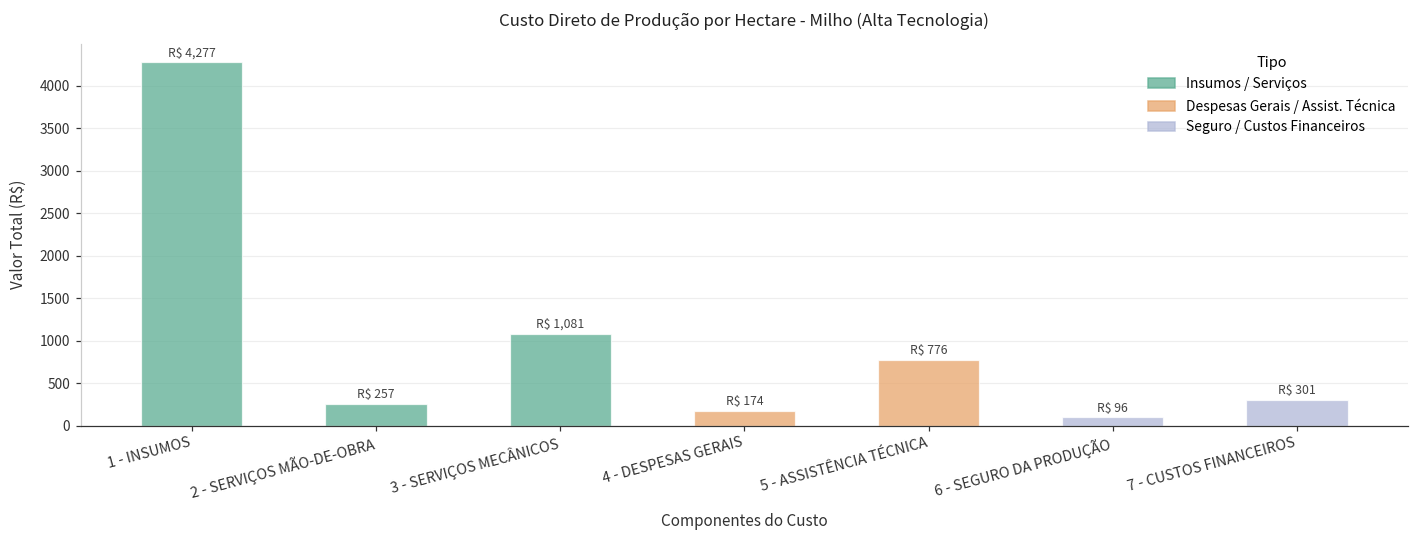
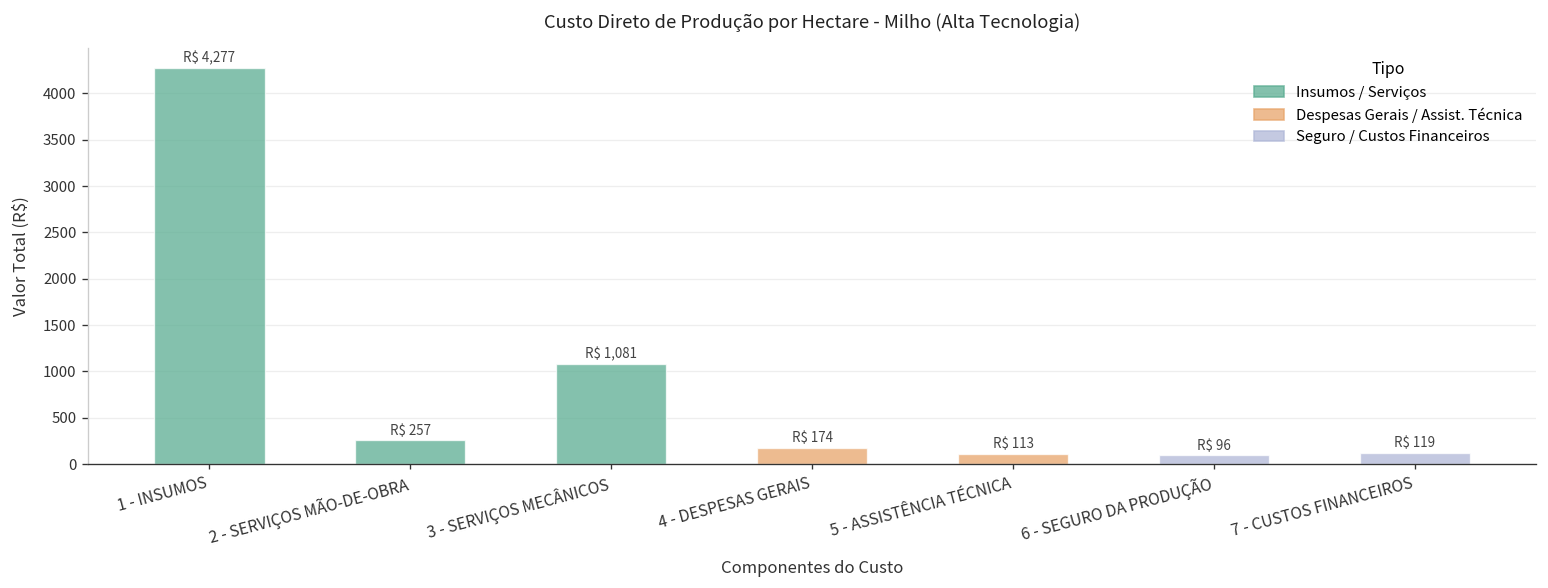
  {
    "1 - INSUMOS": "4,277",
    "2 - SERVIÇOS MÃO-DE-OBRA": "257",
    "3 - SERVIÇOS MECÂNICOS": "1,081",
    "4 - DESPESAS GERAIS": "174",
-   "5 - ASSISTÊNCIA TÉCNICA": "776",
+   "5 - ASSISTÊNCIA TÉCNICA": "113",
    "6 - SEGURO DA PRODUÇÃO": "96",
-   "7 - CUSTOS FINANCEIROS": "301"
+   "7 - CUSTOS FINANCEIROS": "119"
  }
